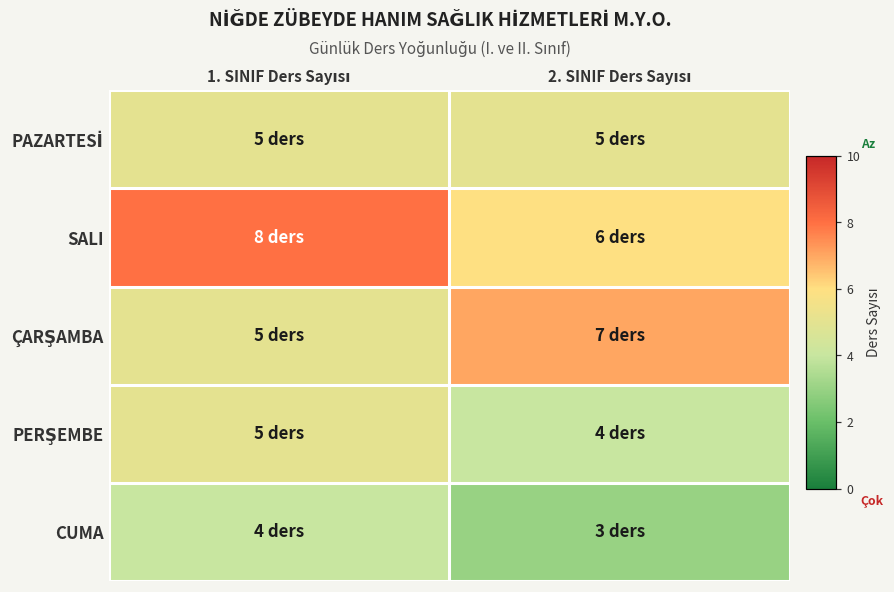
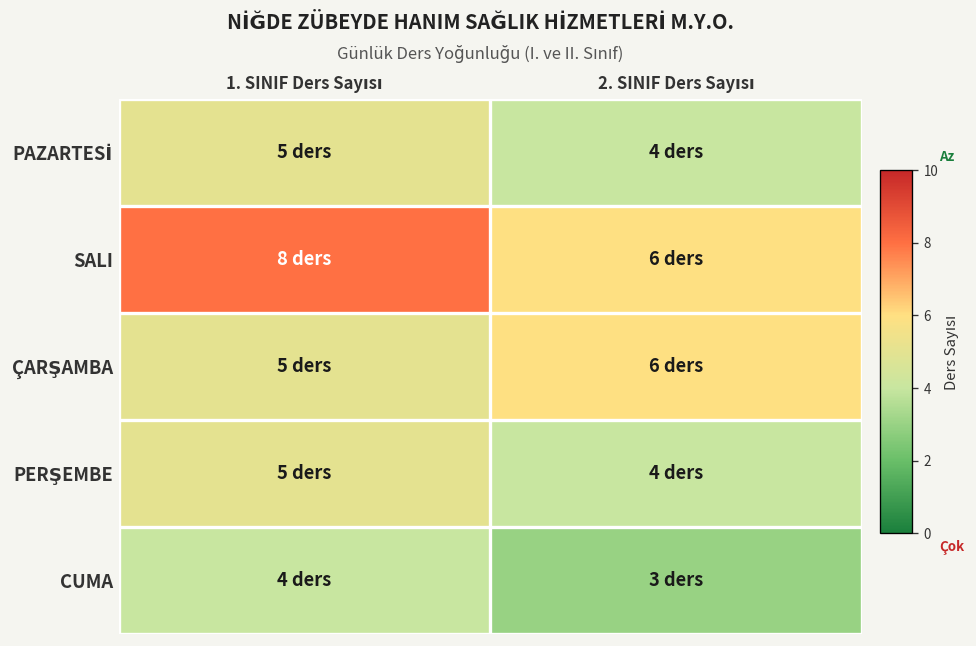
  {
    "PAZARTESİ": {
      "1. SINIF Ders Sayısı": 5,
-     "2. SINIF Ders Sayısı": 5
+     "2. SINIF Ders Sayısı": 4
    },
    "SALI": {
      "1. SINIF Ders Sayısı": 8,
      "2. SINIF Ders Sayısı": 6
    },
    "ÇARŞAMBA": {
      "1. SINIF Ders Sayısı": 5,
-     "2. SINIF Ders Sayısı": 7
+     "2. SINIF Ders Sayısı": 6
    },
    "PERŞEMBE": {
      "1. SINIF Ders Sayısı": 5,
      "2. SINIF Ders Sayısı": 4
    },
    "CUMA": {
      "1. SINIF Ders Sayısı": 4,
      "2. SINIF Ders Sayısı": 3
    }
  }
